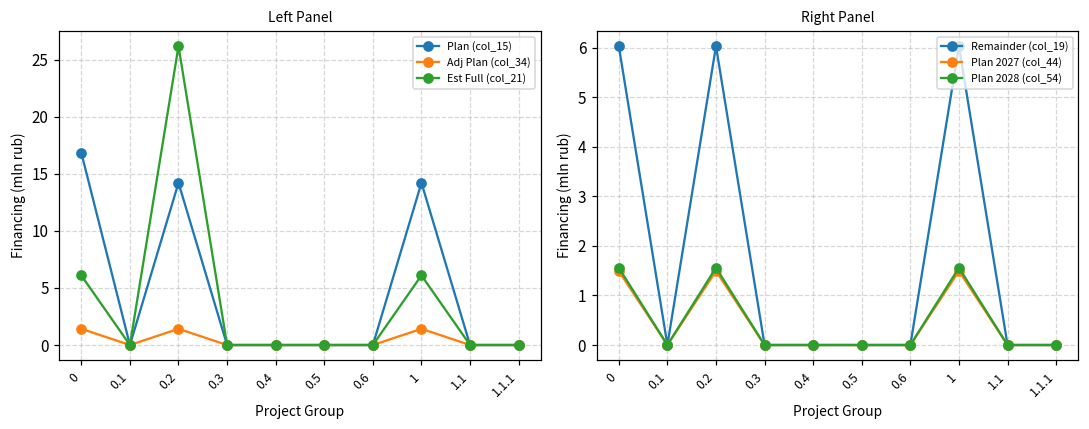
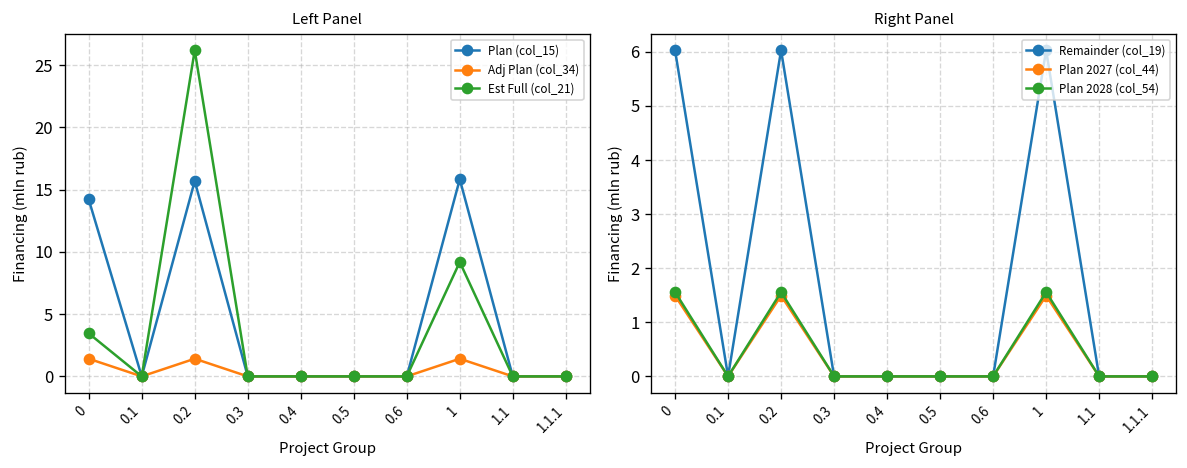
  {
    "Left Panel": {
      "Plan (col_15)": {
-       "0": 16.8,
-       "0.2": 14.2,
-       "1": 14.2
+       "0": 14.2,
+       "0.2": 15.7,
+       "1": 15.8
      },
      "Adj Plan (col_34)": {
        "0": 1.4,
        "0.2": 1.4,
        "1": 1.4
      },
      "Est Full (col_21)": {
-       "0": 6.1,
+       "0": 3.5,
        "0.2": 26.2,
-       "1": 6.1
+       "1": 9.2
      }
    },
    "Right Panel": {
      "Remainder (col_19)": {
        "0": 6.0,
        "0.2": 6.0
      },
      "Plan 2027 (col_44)": {
        "0": 1.5,
        "0.2": 1.5,
        "1": 1.5
      },
      "Plan 2028 (col_54)": {
        "0": 1.6,
        "0.2": 1.6,
        "1": 1.6
      }
    }
  }
